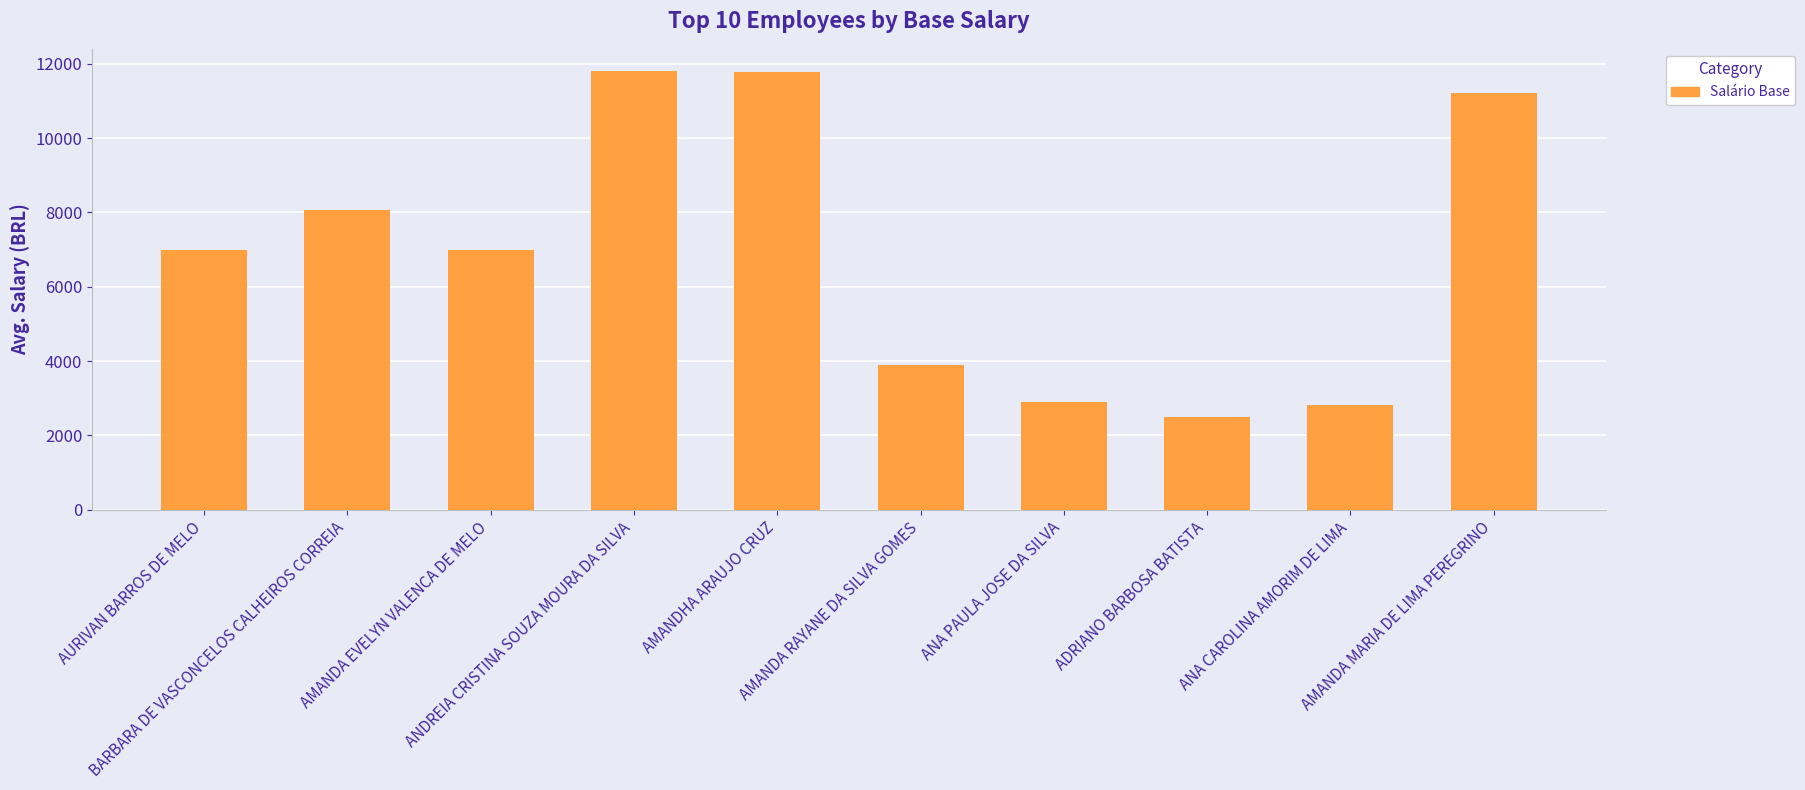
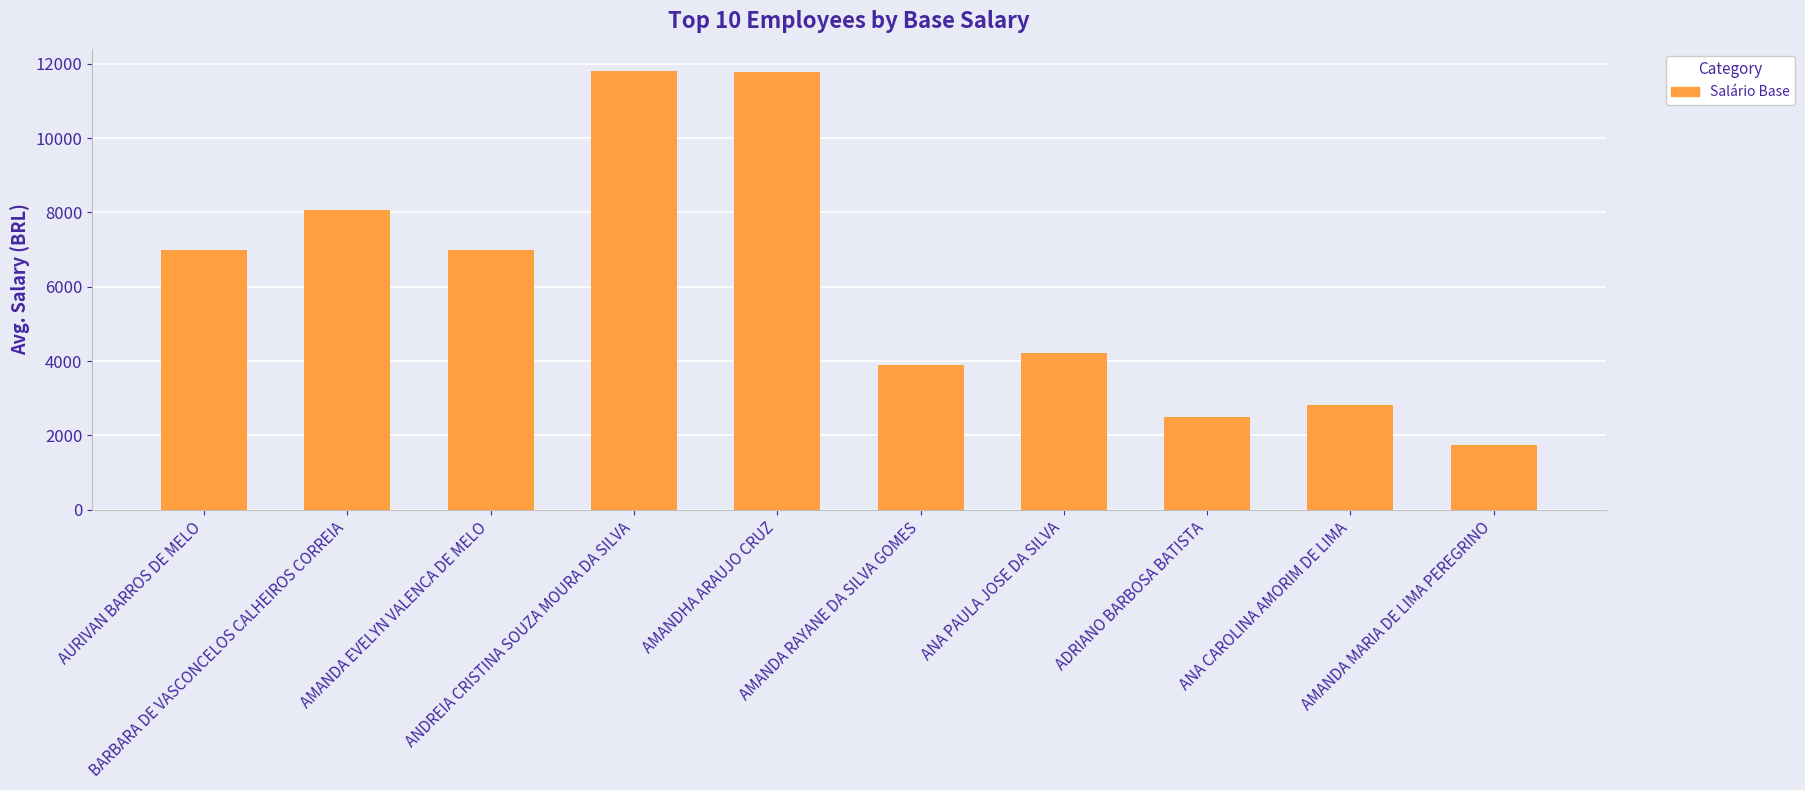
  {
    "AURIVAN BARROS DE MELO": 7000,
    "BARBARA DE VASCONCELOS CALHEIROS CORREIA": 8100,
    "AMANDA EVELYN VALENCA DE MELO": 7000,
    "ANDREIA CRISTINA SOUZA MOURA DA SILVA": 11800,
    "AMANDHA ARAUJO CRUZ": 11800,
    "AMANDA RAYANE DA SILVA GOMES": 3900,
-   "ANA PAULA JOSE DA SILVA": 2900,
+   "ANA PAULA JOSE DA SILVA": 4200,
    "ADRIANO BARBOSA BATISTA": 2500,
    "ANA CAROLINA AMORIM DE LIMA": 2800,
-   "AMANDA MARIA DE LIMA PEREGRINO": 11200
+   "AMANDA MARIA DE LIMA PEREGRINO": 1700
  }
